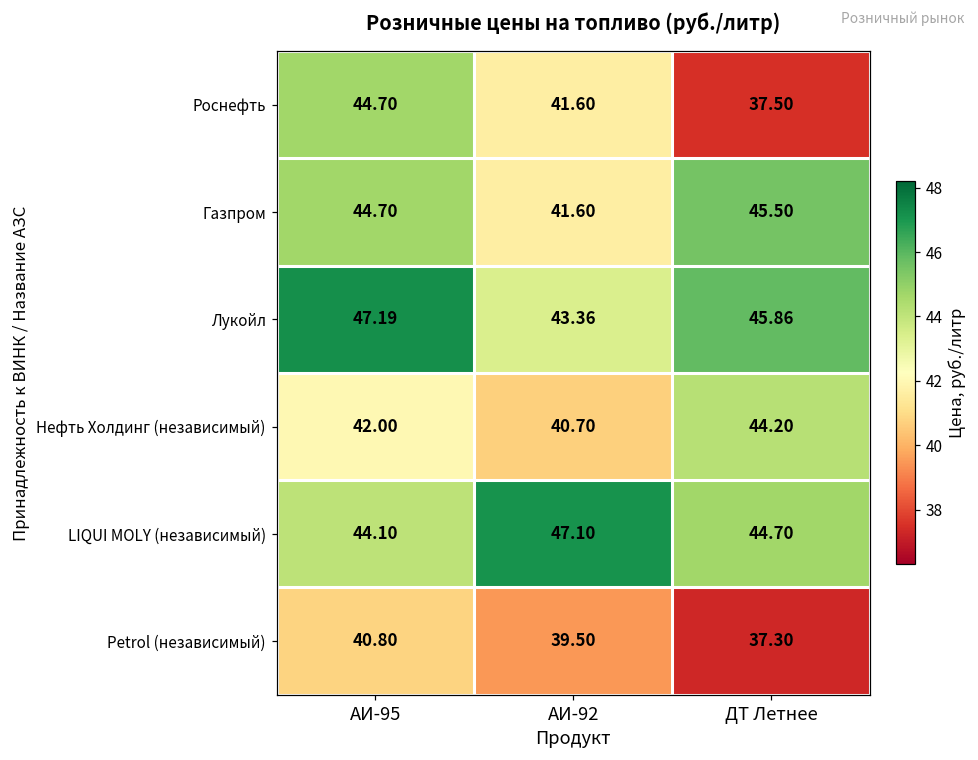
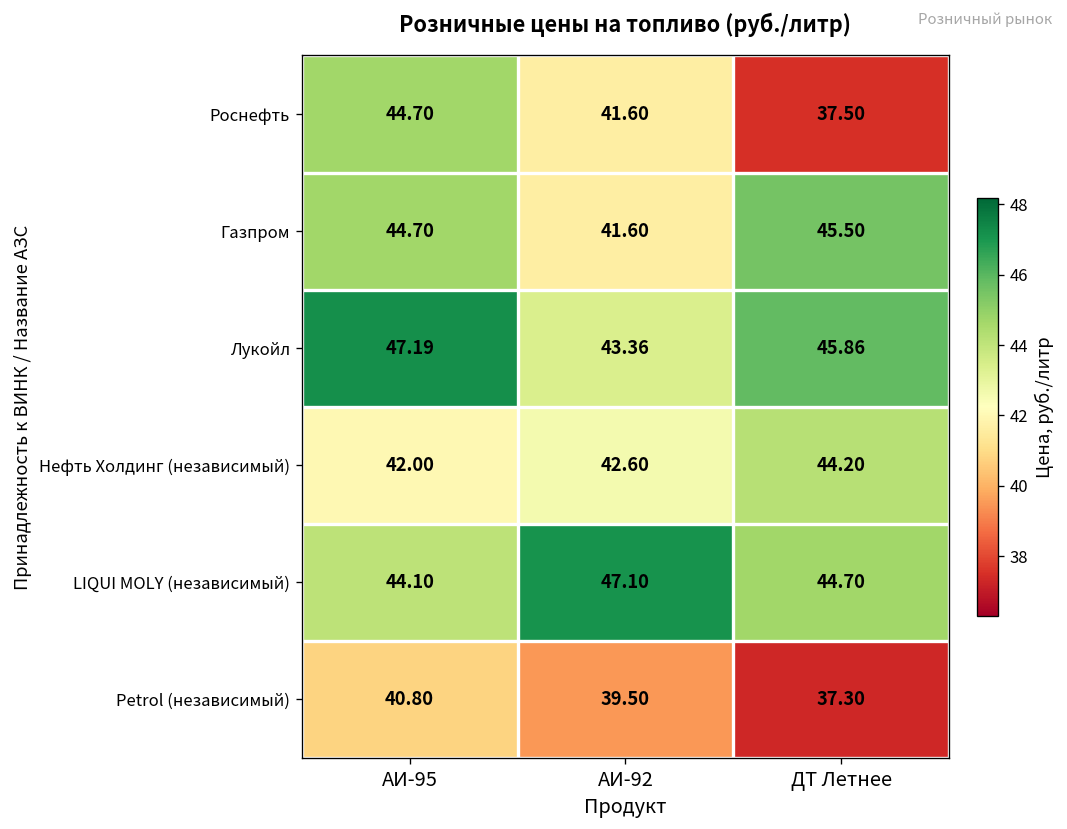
  {
    "Роснефть": {
      "АИ-95": 44.70,
      "АИ-92": 41.60,
      "ДТ Летнее": 37.50
    },
    "Газпром": {
      "АИ-95": 44.70,
      "АИ-92": 41.60,
      "ДТ Летнее": 45.50
    },
    "Лукойл": {
      "АИ-95": 47.19,
      "АИ-92": 43.36,
      "ДТ Летнее": 45.86
    },
    "Нефть Холдинг (независимый)": {
      "АИ-95": 42.00,
-     "АИ-92": 40.70,
+     "АИ-92": 42.60,
      "ДТ Летнее": 44.20
    },
    "LIQUI MOLY (независимый)": {
      "АИ-95": 44.10,
      "АИ-92": 47.10,
      "ДТ Летнее": 44.70
    },
    "Petrol (независимый)": {
      "АИ-95": 40.80,
      "АИ-92": 39.50,
      "ДТ Летнее": 37.30
    }
  }
